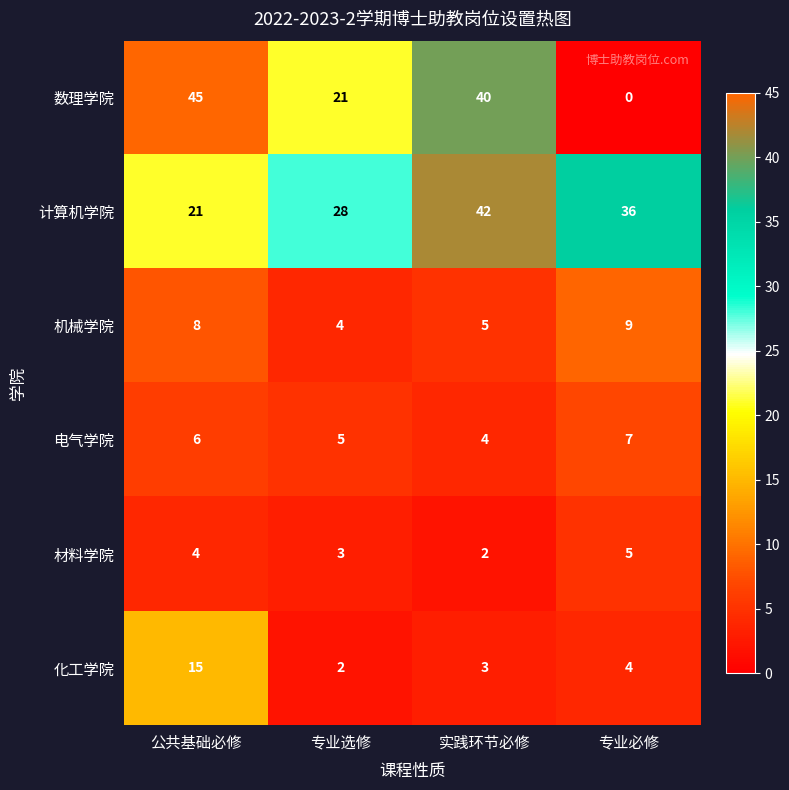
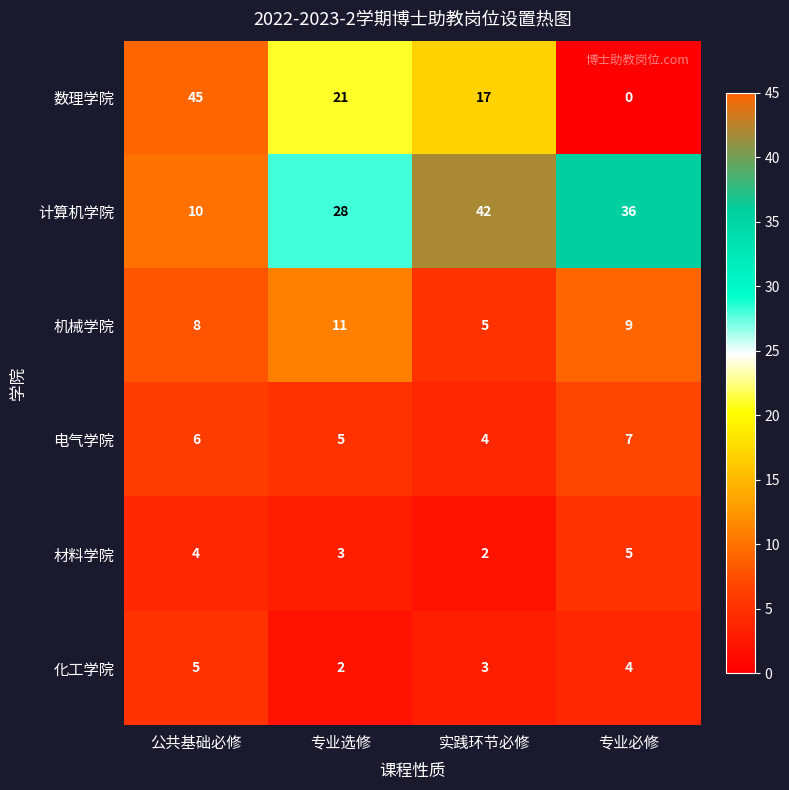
  {
    "数理学院": {
      "公共基础必修": 45,
      "专业选修": 21,
-     "实践环节必修": 40
+     "实践环节必修": 17
    },
    "计算机学院": {
-     "公共基础必修": 21,
+     "公共基础必修": 10,
      "专业选修": 28,
      "实践环节必修": 42,
      "专业必修": 36
    },
    "机械学院": {
      "公共基础必修": 8,
-     "专业选修": 4,
+     "专业选修": 11,
      "实践环节必修": 5,
      "专业必修": 9
    },
    "电气学院": {
      "公共基础必修": 6,
      "专业选修": 5,
      "实践环节必修": 4,
      "专业必修": 7
    },
    "材料学院": {
      "公共基础必修": 4,
      "专业选修": 3,
      "实践环节必修": 2,
      "专业必修": 5
    },
    "化工学院": {
-     "公共基础必修": 15,
+     "公共基础必修": 5,
      "专业选修": 2,
      "实践环节必修": 3,
      "专业必修": 4
    }
  }
